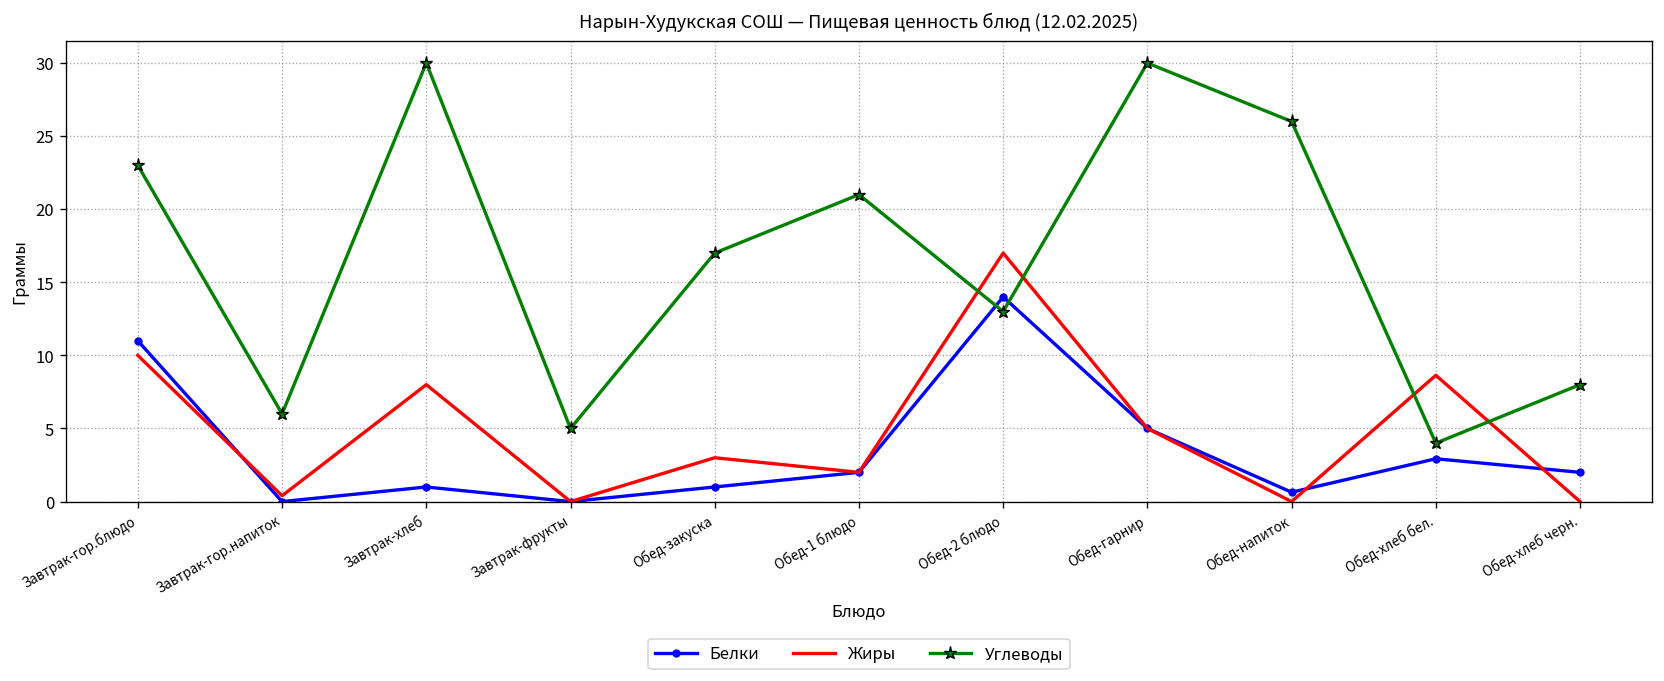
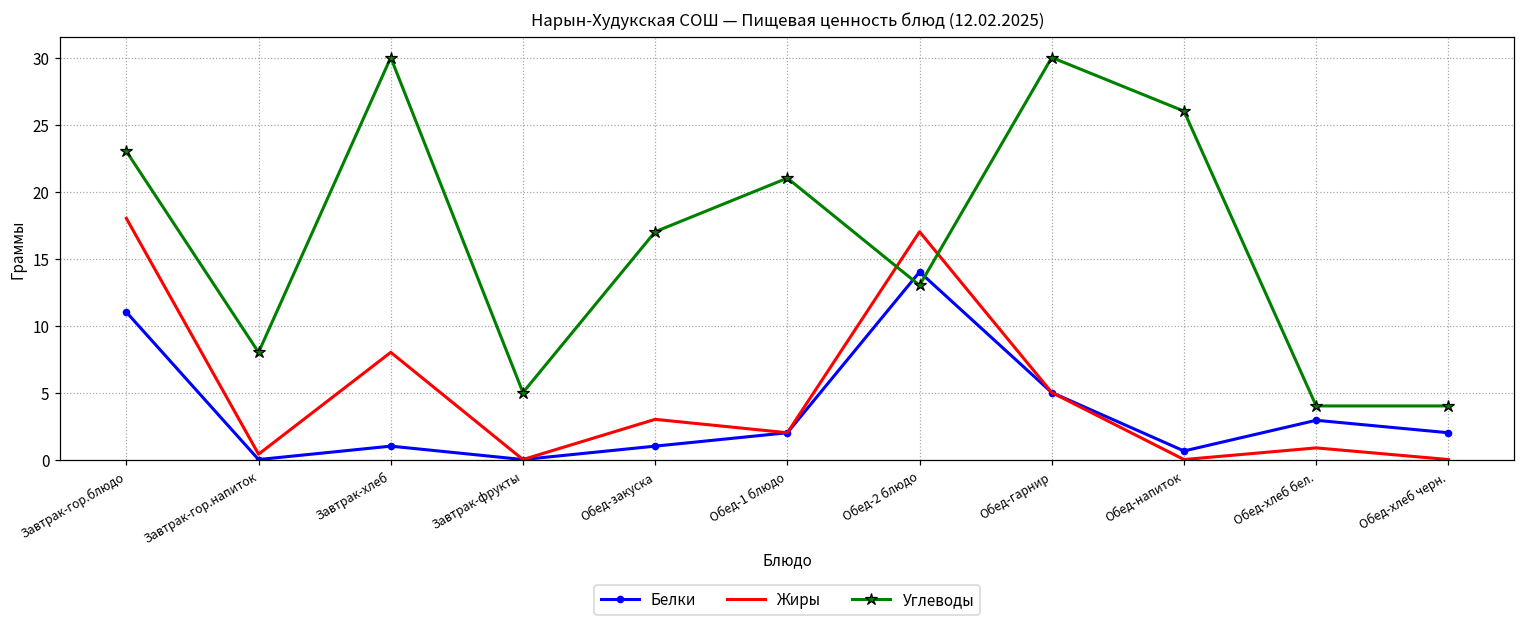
  {
    "Белки": {
      "Завтрак-гор.блюдо": 11.0,
      "Завтрак-гор.напиток": 0.0,
      "Завтрак-хлеб": 1.0,
      "Обед-закуска": 1.0,
      "Обед-2 блюдо": 14.0,
      "Обед-напиток": 0.6,
      "Обед-хлеб бел.": 2.9,
      "Обед-хлеб черн.": 2.0
    },
    "Жиры": {
-     "Завтрак-гор.блюдо": 10,
+     "Завтрак-гор.блюдо": 18,
      "Завтрак-гор.напиток": 0.4,
      "Завтрак-хлеб": 8.0,
      "Обед-закуска": 3.0,
      "Обед-2 блюдо": 17.0,
      "Обед-напиток": 0.0,
-     "Обед-хлеб бел.": 8.6,
+     "Обед-хлеб бел.": 0.9,
      "Обед-хлеб черн.": 0.0
    },
    "Углеводы": {
      "Завтрак-гор.блюдо": 23,
-     "Завтрак-гор.напиток": 6,
+     "Завтрак-гор.напиток": 8,
      "Завтрак-хлеб": 30,
      "Завтрак-фрукты": 5,
      "Обед-закуска": 17,
      "Обед-1 блюдо": 21,
      "Обед-2 блюдо": 13,
      "Обед-гарнир": 30,
      "Обед-напиток": 26,
      "Обед-хлеб бел.": 4,
-     "Обед-хлеб черн.": 8
+     "Обед-хлеб черн.": 4
    }
  }
